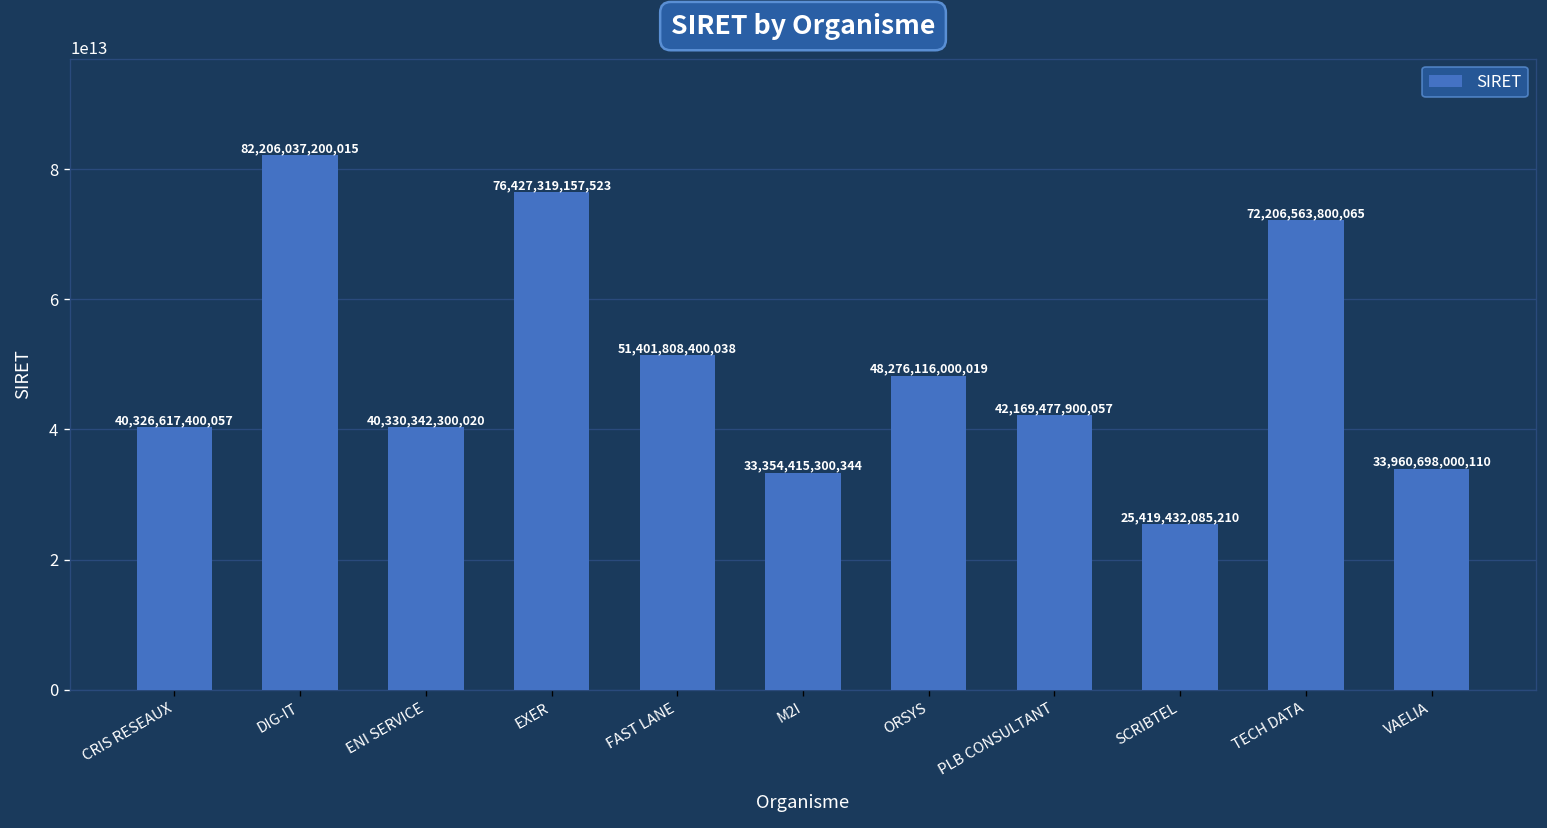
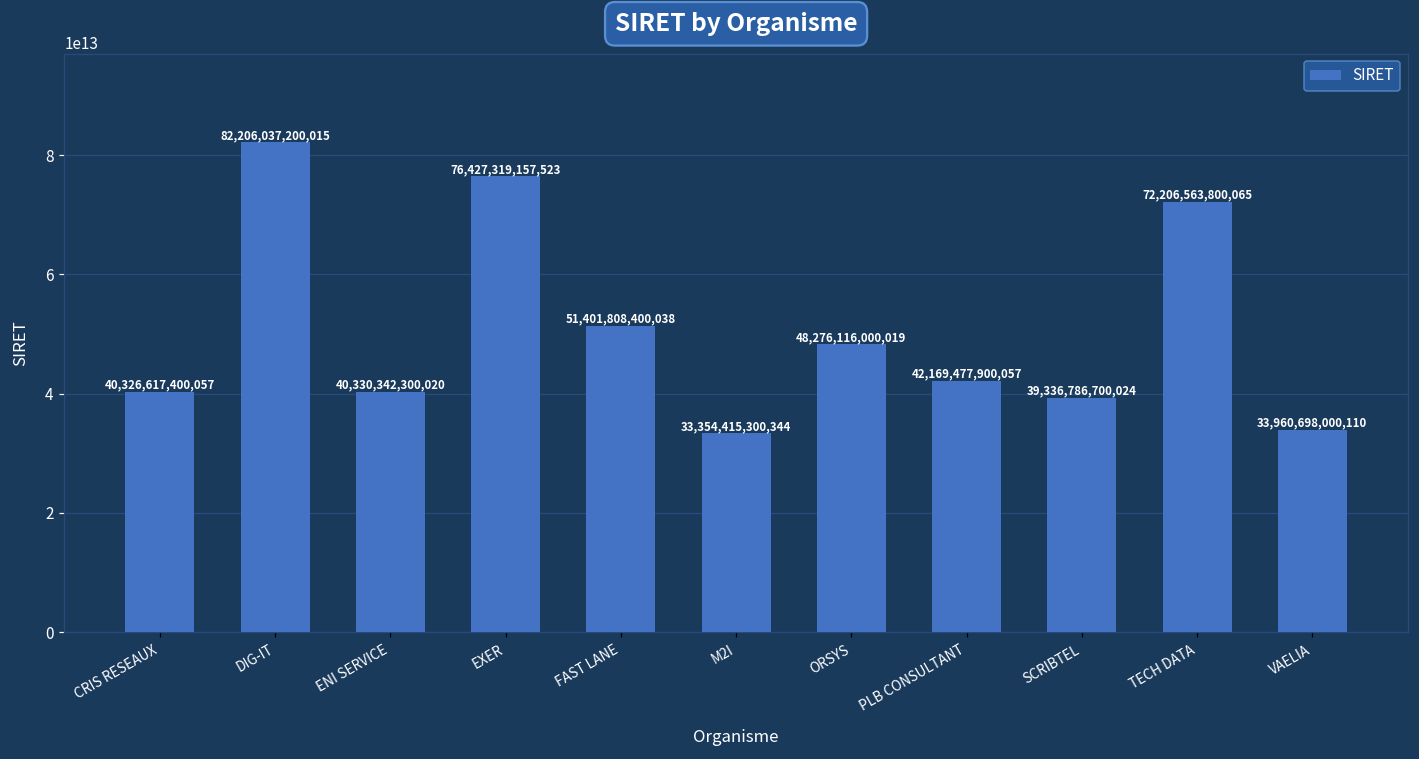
  {
    "CRIS RESEAUX": "40,326,617,400,057",
    "DIG-IT": "82,206,037,200,015",
    "ENI SERVICE": "40,330,342,300,020",
    "EXER": "76,427,319,157,523",
    "FAST LANE": "51,401,808,400,038",
    "M2I": "33,354,415,300,344",
    "ORSYS": "48,276,116,000,019",
    "PLB CONSULTANT": "42,169,477,900,057",
-   "SCRIBTEL": "25,419,432,085,210",
+   "SCRIBTEL": "39,336,786,700,024",
    "TECH DATA": "72,206,563,800,065",
    "VAELIA": "33,960,698,000,110"
  }
